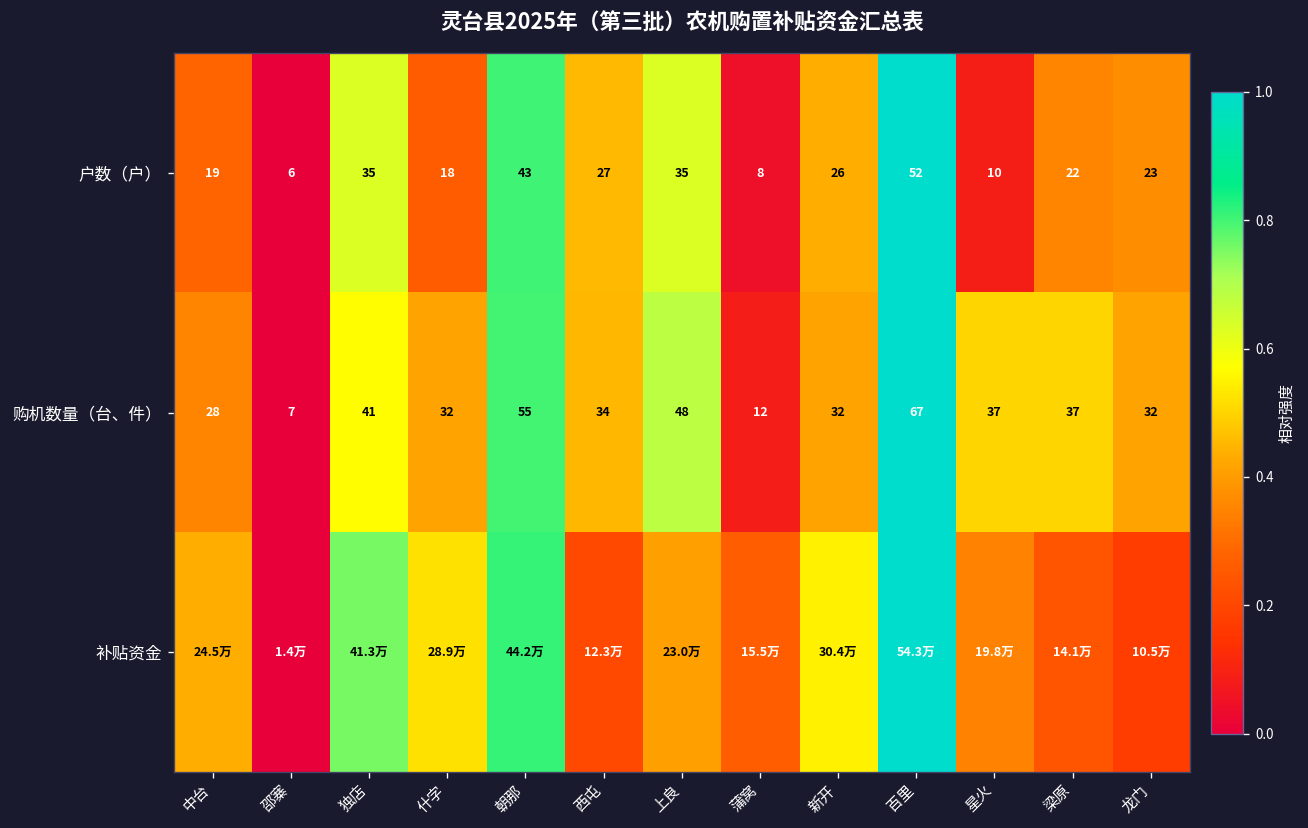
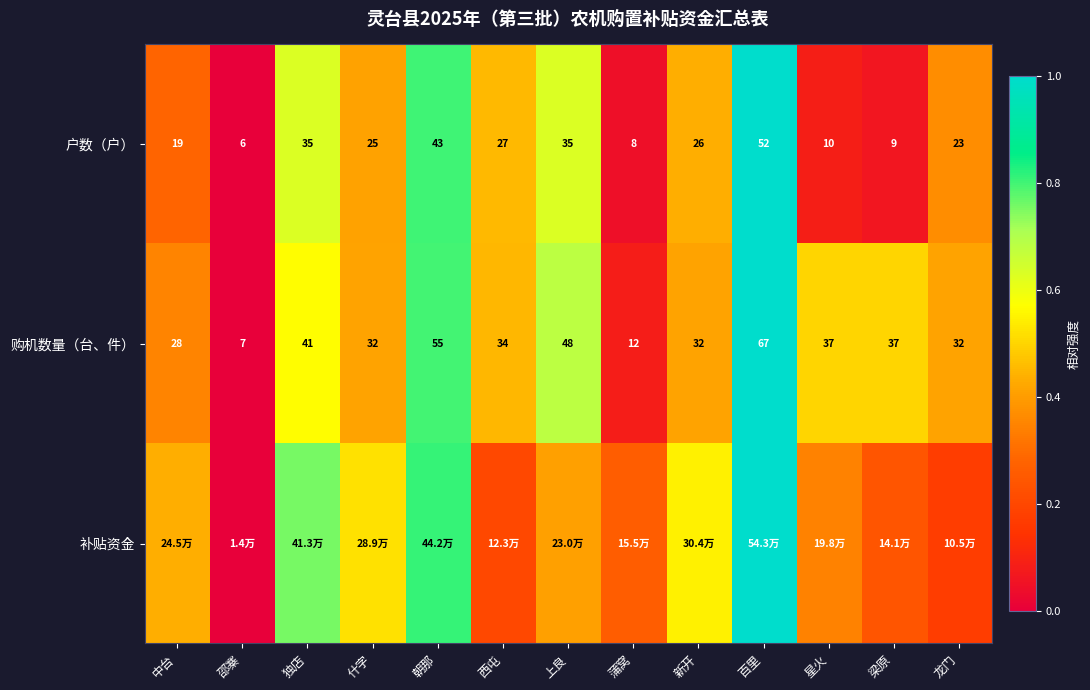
  {
    "户数（户）": {
      "中台": "19",
      "邵寨": "6",
      "独店": "35",
-     "什字": "18",
+     "什字": "25",
      "朝那": "43",
      "西屯": "27",
      "上良": "35",
      "蒲窝": "8",
      "新开": "26",
      "百里": "52",
      "星火": "10",
-     "梁原": "22",
+     "梁原": "9",
      "龙门": "23"
    },
    "购机数量（台、件）": {
      "中台": "28",
      "邵寨": "7",
      "独店": "41",
      "什字": "32",
      "朝那": "55",
      "西屯": "34",
      "上良": "48",
      "蒲窝": "12",
      "新开": "32",
      "百里": "67",
      "星火": "37",
      "梁原": "37",
      "龙门": "32"
    },
    "补贴资金": {
      "中台": "24.5万",
      "邵寨": "1.4万",
      "独店": "41.3万",
      "什字": "28.9万",
      "朝那": "44.2万",
      "西屯": "12.3万",
      "上良": "23.0万",
      "蒲窝": "15.5万",
      "新开": "30.4万",
      "百里": "54.3万",
      "星火": "19.8万",
      "梁原": "14.1万",
      "龙门": "10.5万"
    }
  }
